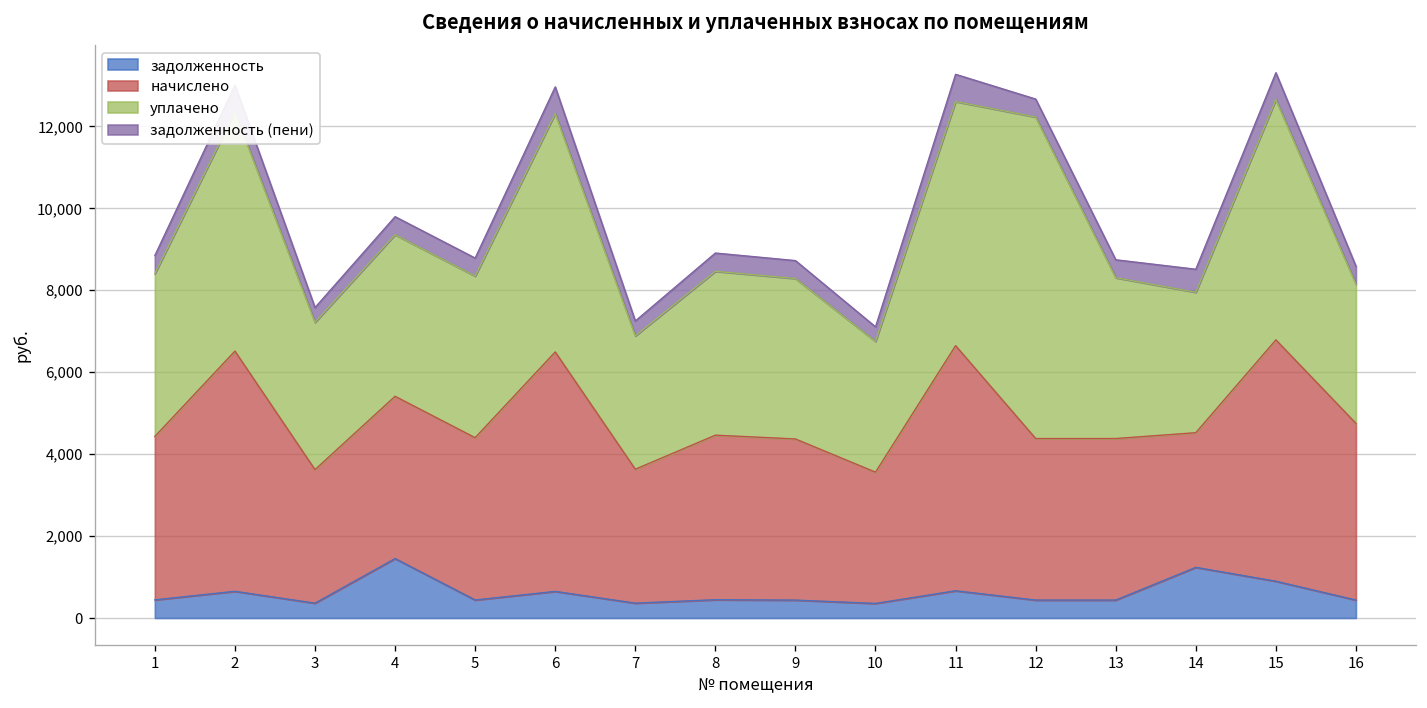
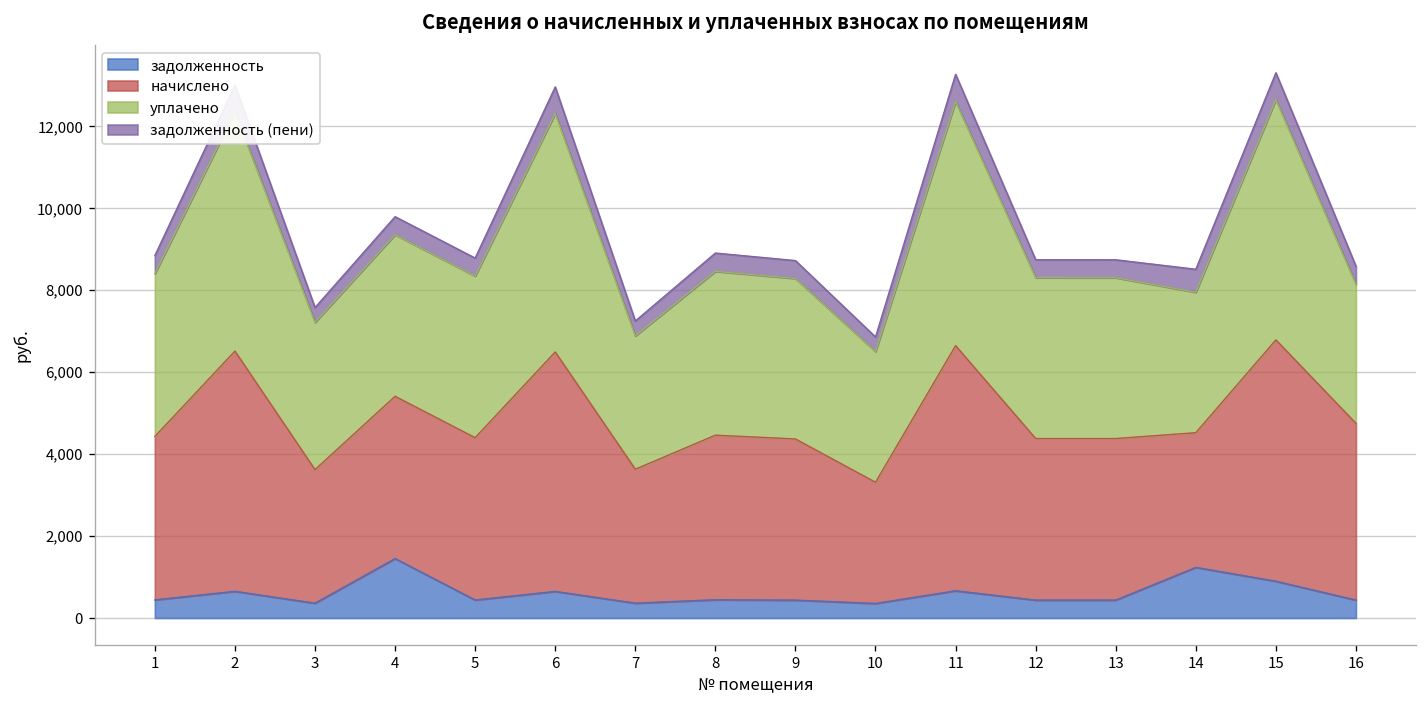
  {
    "задолженность": {
      "1": "400",
      "2": "700",
      "3": "400",
      "4": "1,500",
      "5": "400",
      "6": "600",
      "7": "400",
      "8": "400",
      "9": "400",
      "10": "400",
      "11": "700",
      "12": "400",
      "13": "400",
      "14": "1,200",
      "15": "900",
      "16": "400"
    },
    "начислено": {
      "1": "4,000",
      "2": "5,900",
      "3": "3,300",
      "4": "4,000",
      "5": "4,000",
      "6": "5,800",
      "7": "3,300",
      "8": "4,000",
      "9": "3,900",
-     "10": "3,200",
+     "10": "3,000",
      "11": "6,000",
      "12": "3,900",
      "13": "3,900",
      "14": "3,300",
      "15": "5,900",
      "16": "4,300"
    },
    "уплачено": {
      "1": "4,000",
      "3": "3,600",
      "4": "3,900",
      "5": "3,900",
      "6": "5,800",
      "7": "3,300",
      "8": "4,000",
      "9": "3,900",
      "10": "3,200",
      "11": "6,000",
-     "12": "7,800",
+     "12": "3,900",
      "13": "3,900",
      "14": "3,400",
      "15": "5,900",
      "16": "3,400"
    },
    "задолженность (пени)": {
      "1": "400",
      "3": "400",
      "4": "400",
      "5": "400",
      "6": "600",
      "7": "400",
      "8": "400",
      "9": "400",
      "10": "400",
      "11": "700",
      "12": "400",
      "13": "400",
      "14": "600",
      "15": "700",
      "16": "400"
    }
  }
